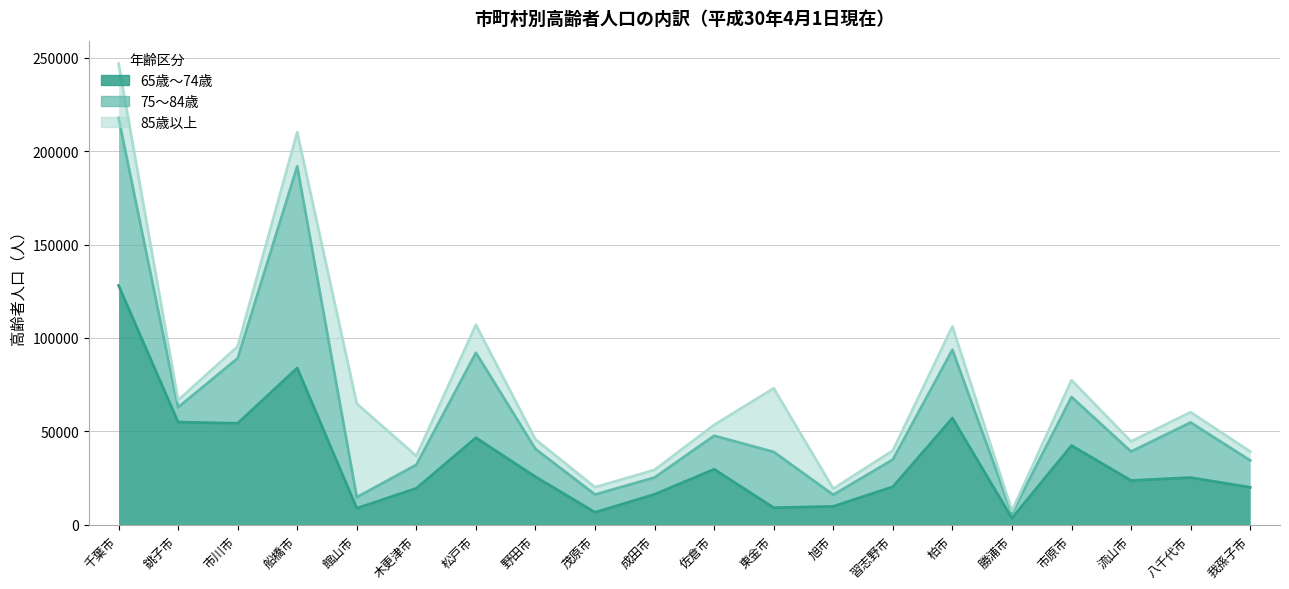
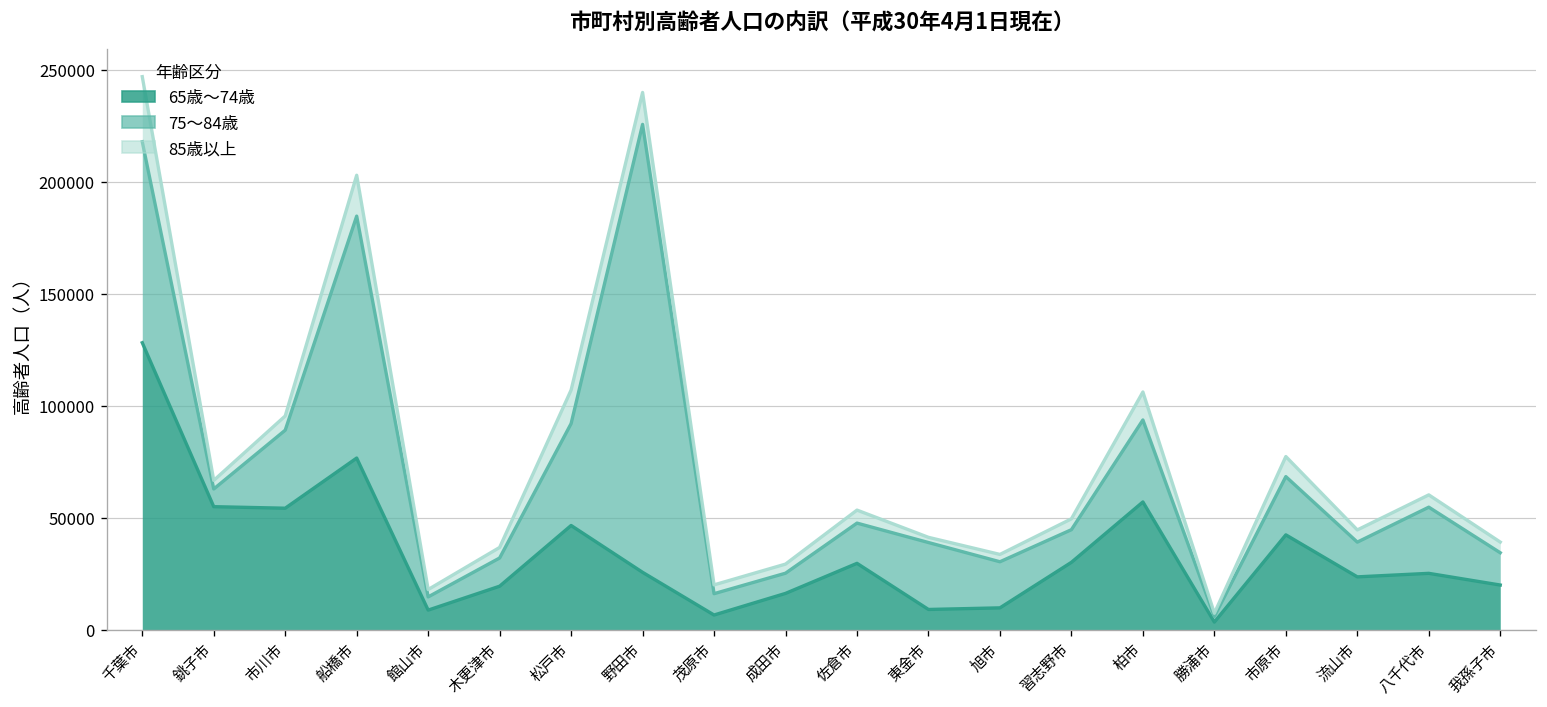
  {
    "65歳～74歳": {
      "千葉市": 128000,
      "銚子市": 55000,
      "市川市": 54000,
-     "船橋市": 84000,
+     "船橋市": 77000,
      "館山市": 9000,
      "木更津市": 19000,
      "松戸市": 47000,
      "野田市": 26000,
      "茂原市": 7000,
      "成田市": 16000,
      "佐倉市": 30000,
      "東金市": 9000,
      "旭市": 10000,
-     "習志野市": 20000,
+     "習志野市": 30000,
      "柏市": 57000,
      "勝浦市": 3000,
      "市原市": 42000,
      "流山市": 24000,
      "八千代市": 25000,
      "我孫子市": 20000
    },
    "75～84歳": {
      "千葉市": 90000,
      "銚子市": 8000,
      "市川市": 35000,
      "船橋市": 108000,
      "館山市": 6000,
      "木更津市": 13000,
      "松戸市": 45000,
-     "野田市": 15000,
+     "野田市": 200000,
      "茂原市": 10000,
      "成田市": 9000,
      "佐倉市": 18000,
      "東金市": 30000,
-     "旭市": 6000,
+     "旭市": 21000,
      "習志野市": 15000,
      "柏市": 37000,
      "勝浦市": 3000,
      "市原市": 26000,
      "流山市": 15000,
      "八千代市": 30000,
      "我孫子市": 14000
    },
    "85歳以上": {
      "千葉市": 29000,
      "銚子市": 4000,
      "市川市": 6000,
      "船橋市": 18000,
-     "館山市": 50000,
+     "館山市": 3000,
      "木更津市": 5000,
      "松戸市": 15000,
-     "野田市": 5000,
+     "野田市": 14000,
      "茂原市": 4000,
      "成田市": 4000,
      "佐倉市": 6000,
-     "東金市": 34000,
+     "東金市": 2000,
      "旭市": 3000,
      "習志野市": 5000,
      "柏市": 12000,
      "勝浦市": 1000,
      "市原市": 9000,
      "流山市": 5000,
      "八千代市": 5000,
      "我孫子市": 5000
    }
  }
